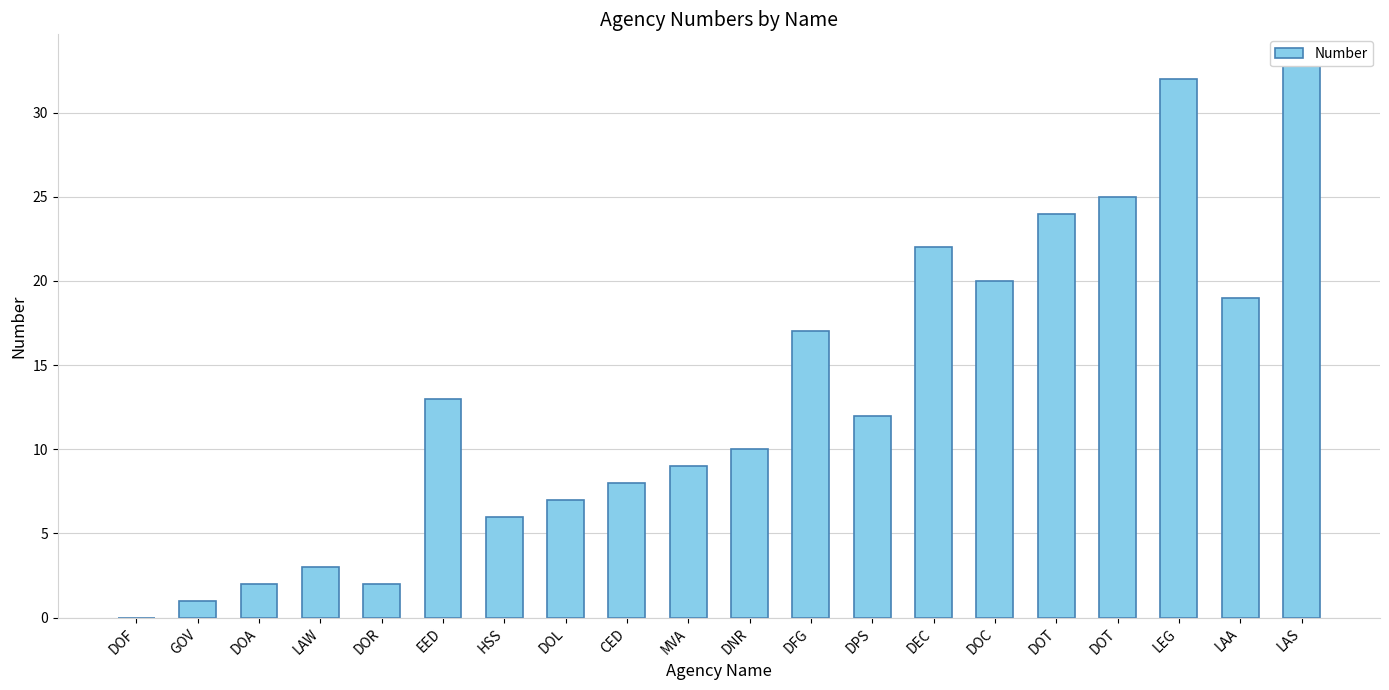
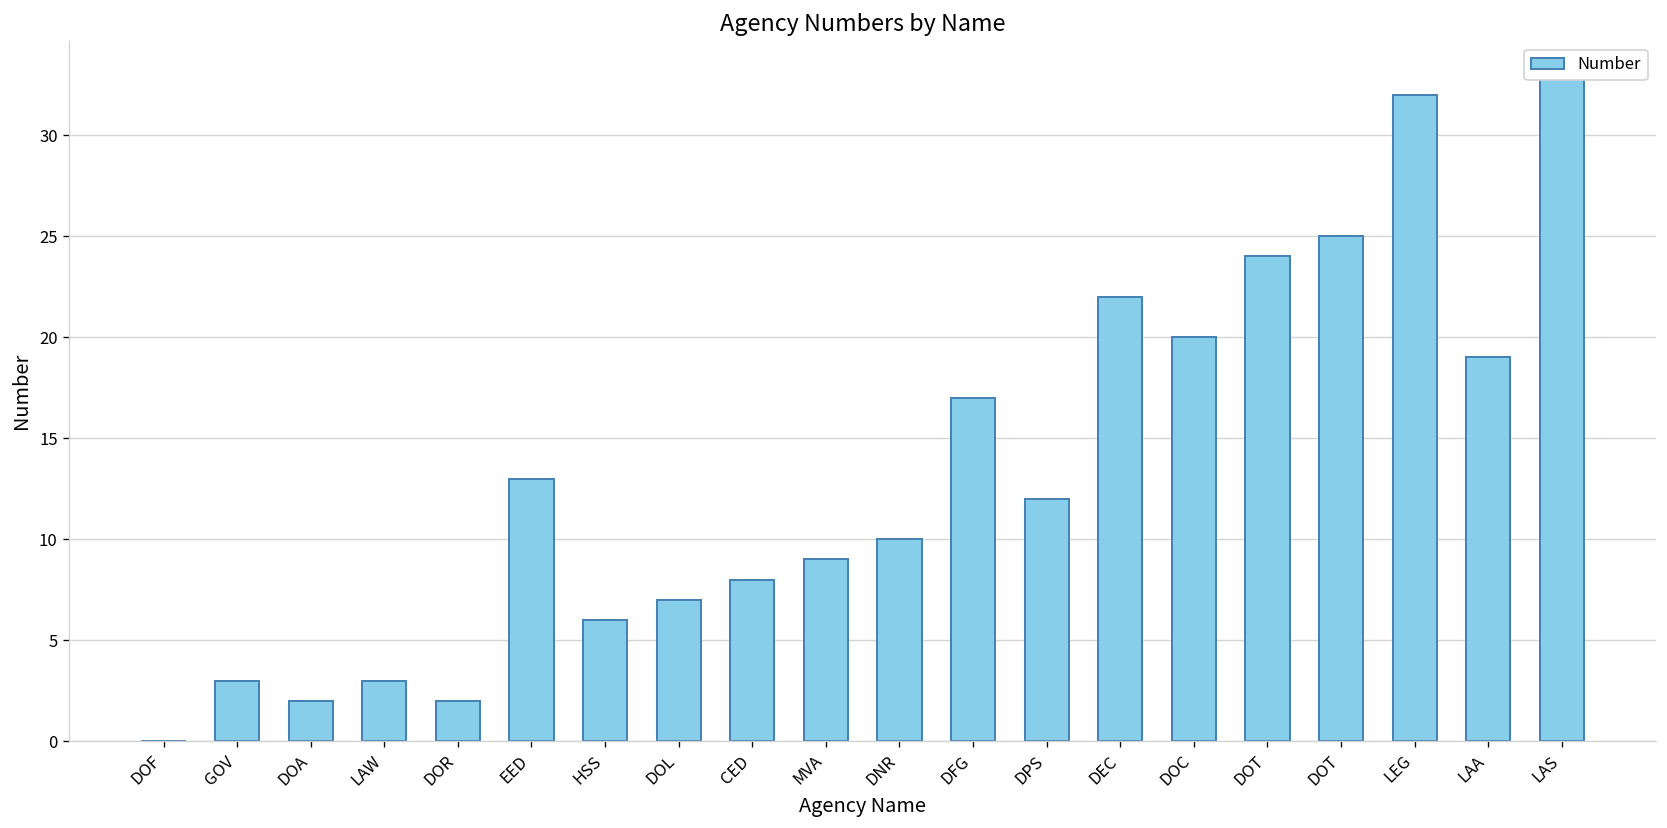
  {
    "DOF": 0,
-   "GOV": 1,
+   "GOV": 3,
    "DOA": 2,
    "LAW": 3,
    "DOR": 2,
    "EED": 13,
    "HSS": 6,
    "DOL": 7,
    "CED": 8,
    "MVA": 9,
    "DNR": 10,
    "DFG": 17,
    "DPS": 12,
    "DEC": 22,
    "DOC": 20,
    "LEG": 32,
    "LAA": 19
  }
